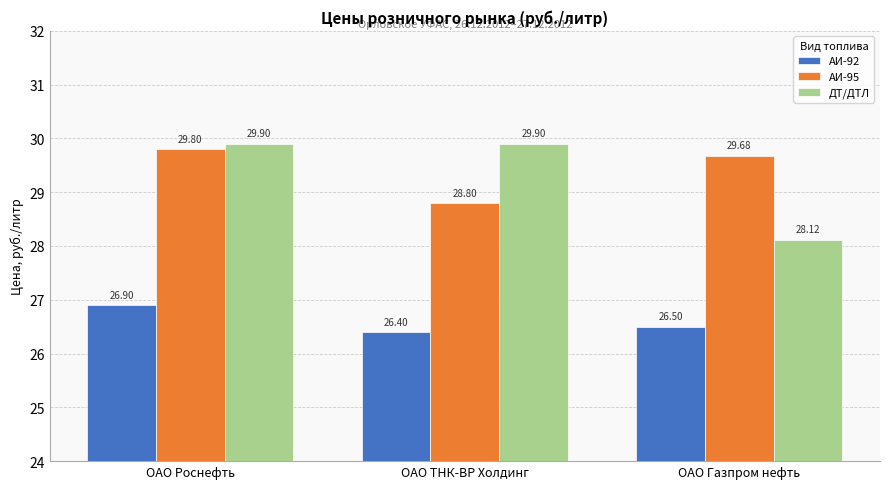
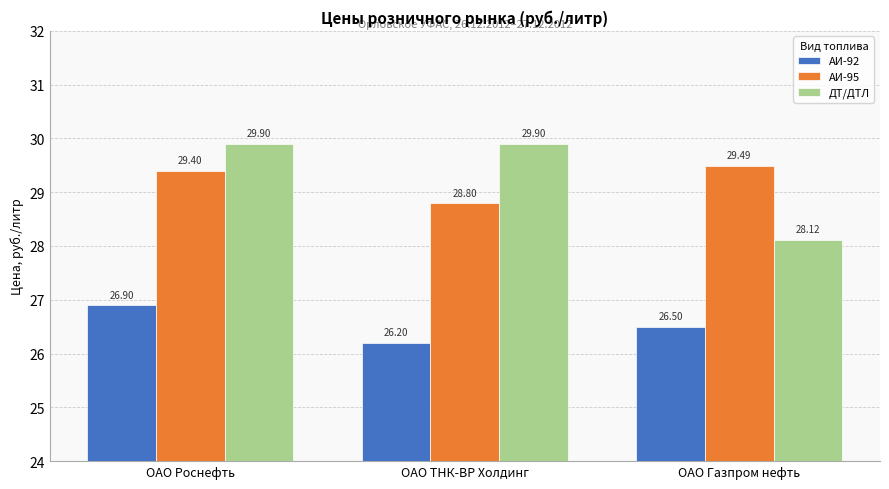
  {
    "АИ-92": {
      "ОАО Роснефть": 26.90,
-     "ОАО ТНК-ВР Холдинг": 26.40,
+     "ОАО ТНК-ВР Холдинг": 26.20,
      "ОАО Газпром нефть": 26.50
    },
    "АИ-95": {
-     "ОАО Роснефть": 29.80,
+     "ОАО Роснефть": 29.40,
      "ОАО ТНК-ВР Холдинг": 28.80,
-     "ОАО Газпром нефть": 29.68
+     "ОАО Газпром нефть": 29.49
    },
    "ДТ/ДТЛ": {
      "ОАО Роснефть": 29.90,
      "ОАО ТНК-ВР Холдинг": 29.90,
      "ОАО Газпром нефть": 28.12
    }
  }
